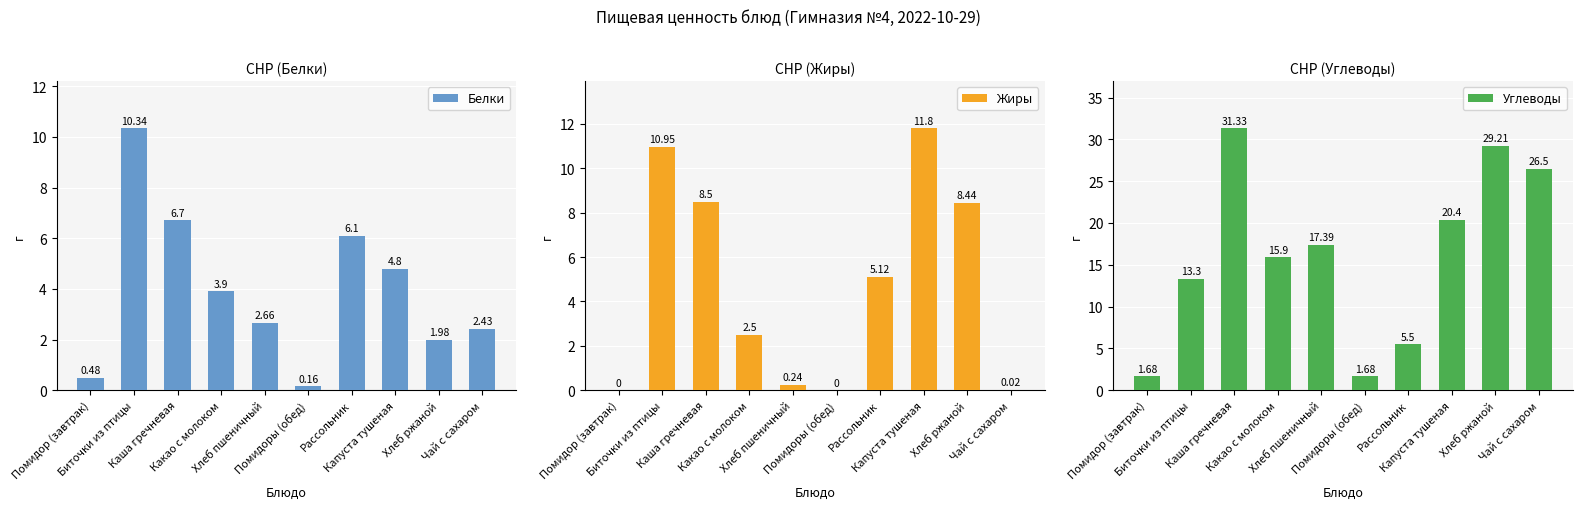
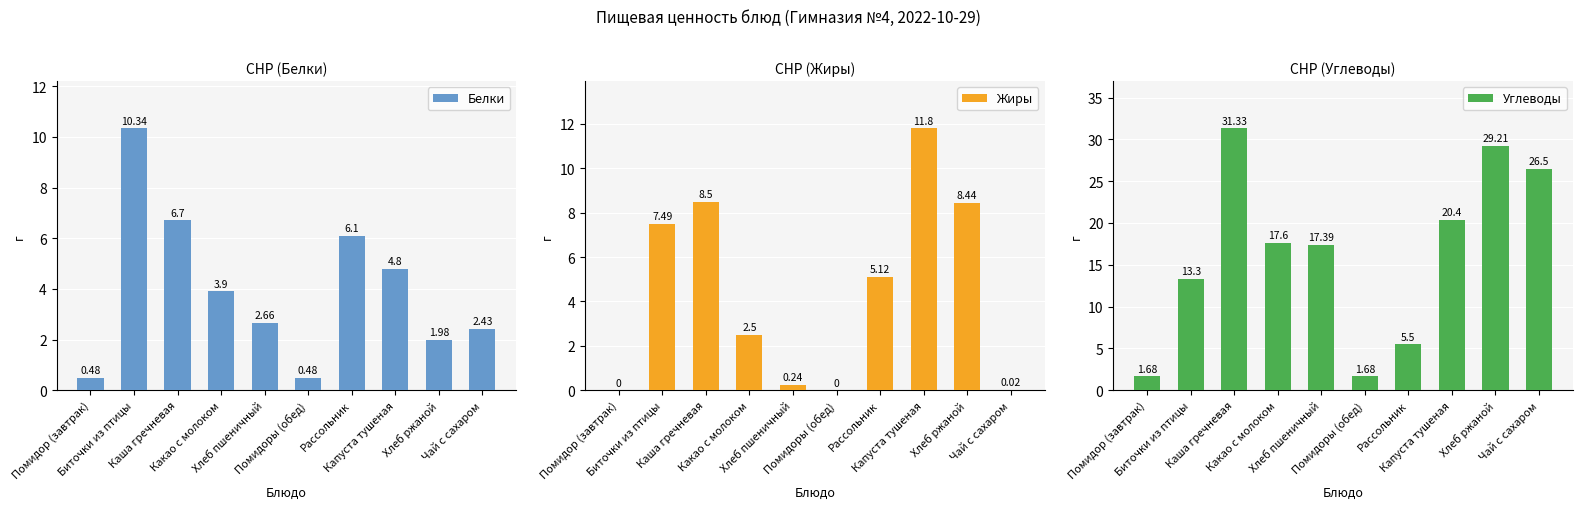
  {
    "СНР (Белки)": {
      "Помидор (завтрак)": 0.48,
      "Биточки из птицы": 10.34,
      "Каша гречневая": 6.7,
      "Какао с молоком": 3.9,
      "Хлеб пшеничный": 2.66,
-     "Помидоры (обед)": 0.16,
+     "Помидоры (обед)": 0.48,
      "Рассольник": 6.1,
      "Капуста тушеная": 4.8,
      "Хлеб ржаной": 1.98,
      "Чай с сахаром": 2.43
    },
    "СНР (Жиры)": {
      "Помидор (завтрак)": 0,
-     "Биточки из птицы": 10.95,
+     "Биточки из птицы": 7.49,
      "Каша гречневая": 8.5,
      "Какао с молоком": 2.5,
      "Хлеб пшеничный": 0.24,
      "Помидоры (обед)": 0,
      "Рассольник": 5.12,
      "Капуста тушеная": 11.8,
      "Хлеб ржаной": 8.44,
      "Чай с сахаром": 0.02
    },
    "СНР (Углеводы)": {
      "Помидор (завтрак)": 1.68,
      "Биточки из птицы": 13.3,
      "Каша гречневая": 31.33,
-     "Какао с молоком": 15.9,
+     "Какао с молоком": 17.6,
      "Хлеб пшеничный": 17.39,
      "Помидоры (обед)": 1.68,
      "Рассольник": 5.5,
      "Капуста тушеная": 20.4,
      "Хлеб ржаной": 29.21,
      "Чай с сахаром": 26.5
    }
  }
